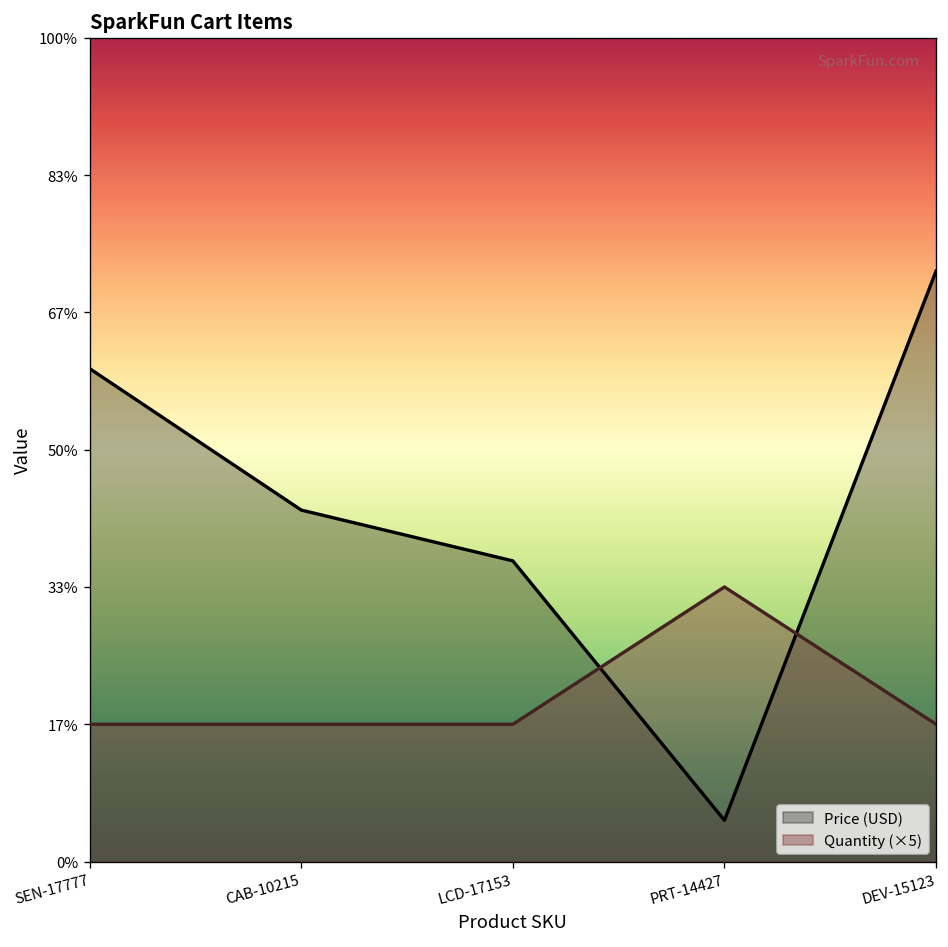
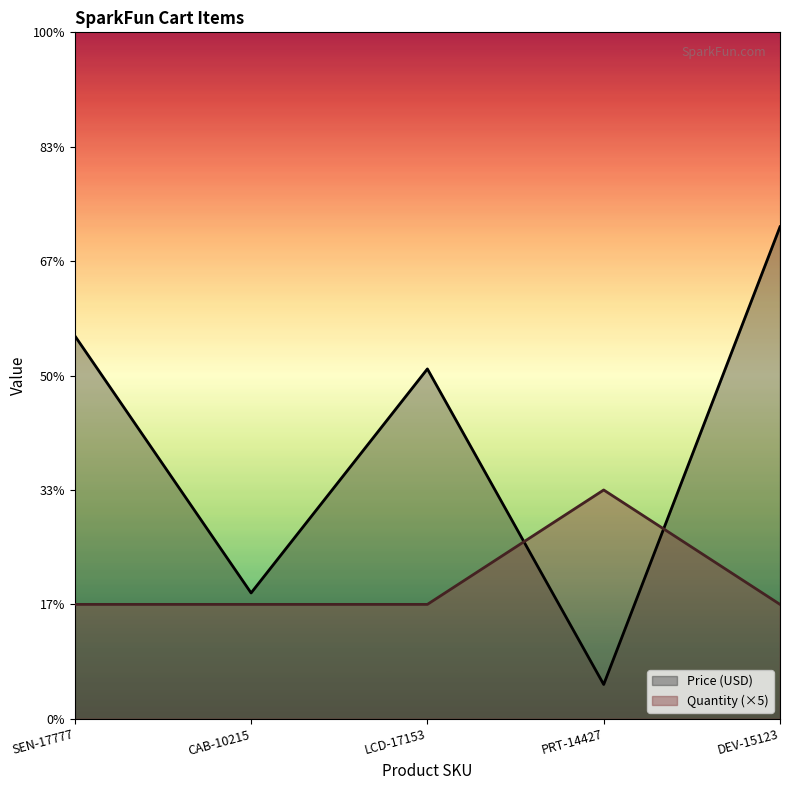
  {
    "Price (USD)": {
-     "SEN-17777": "60%",
-     "CAB-10215": "43%",
-     "LCD-17153": "37%",
+     "SEN-17777": "56%",
+     "CAB-10215": "18%",
+     "LCD-17153": "51%",
      "PRT-14427": "5%",
      "DEV-15123": "72%"
    },
    "Quantity (×5)": {
      "SEN-17777": "17%",
      "CAB-10215": "17%",
      "LCD-17153": "17%",
      "PRT-14427": "33%",
      "DEV-15123": "17%"
    }
  }
